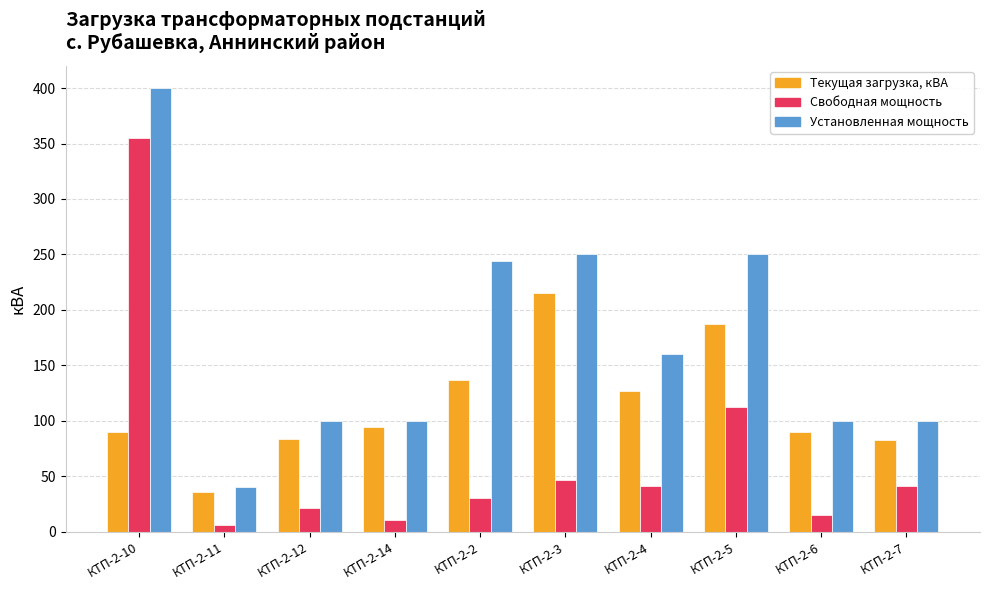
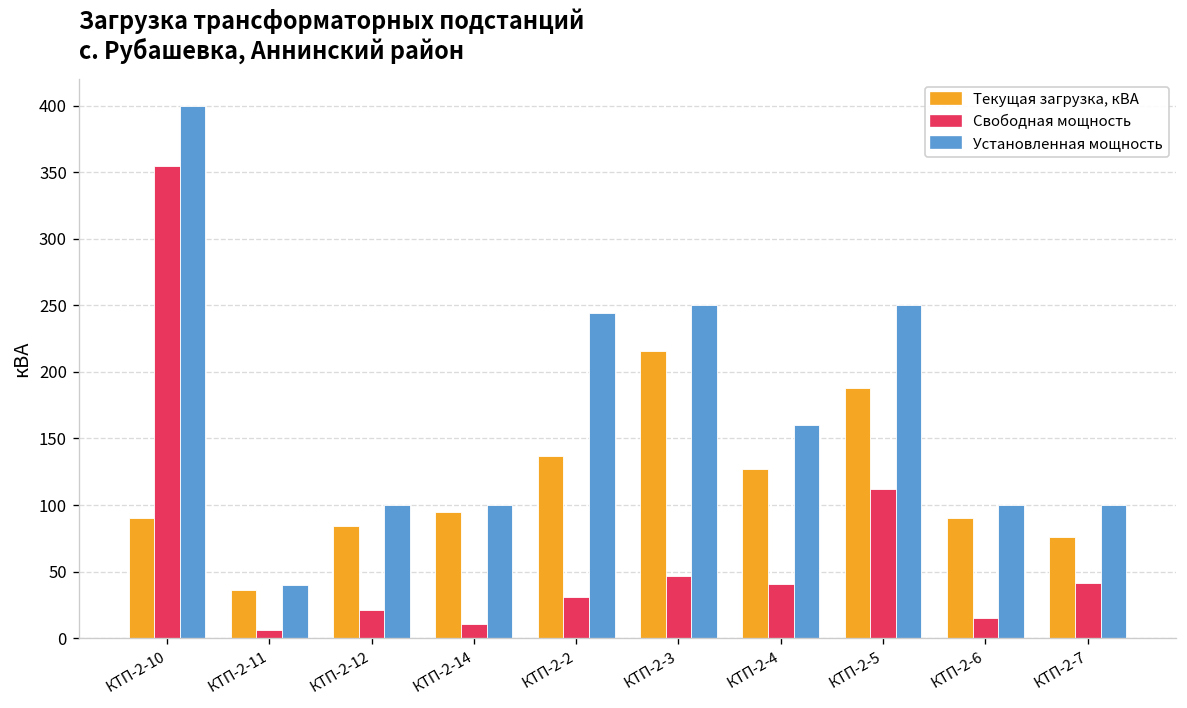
  {
    "Текущая загрузка, кВА": {
      "КТП-2-10": 90,
      "КТП-2-11": 36,
      "КТП-2-12": 84,
      "КТП-2-14": 95,
      "КТП-2-2": 137,
      "КТП-2-3": 216,
      "КТП-2-4": 127,
      "КТП-2-5": 188,
      "КТП-2-6": 90,
-     "КТП-2-7": 83
+     "КТП-2-7": 76
    },
    "Свободная мощность": {
      "КТП-2-10": 355,
      "КТП-2-11": 6,
      "КТП-2-12": 21,
      "КТП-2-14": 10,
      "КТП-2-2": 31,
      "КТП-2-3": 47,
      "КТП-2-4": 41,
      "КТП-2-5": 112,
      "КТП-2-6": 15,
      "КТП-2-7": 41
    },
    "Установленная мощность": {
      "КТП-2-10": 400,
      "КТП-2-11": 40,
      "КТП-2-12": 100,
      "КТП-2-14": 100,
      "КТП-2-2": 244,
      "КТП-2-3": 250,
      "КТП-2-4": 160,
      "КТП-2-5": 250,
      "КТП-2-6": 100,
      "КТП-2-7": 100
    }
  }
